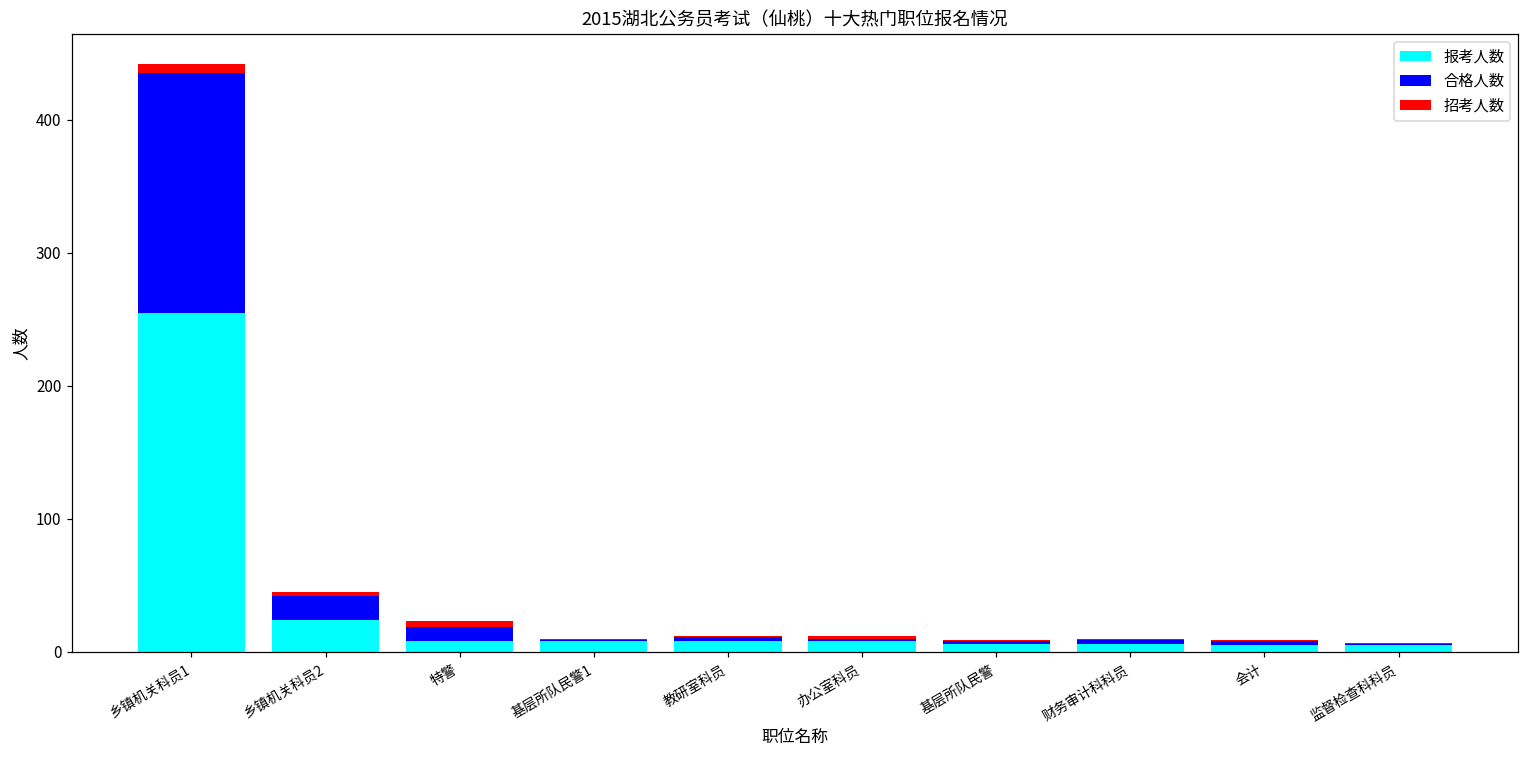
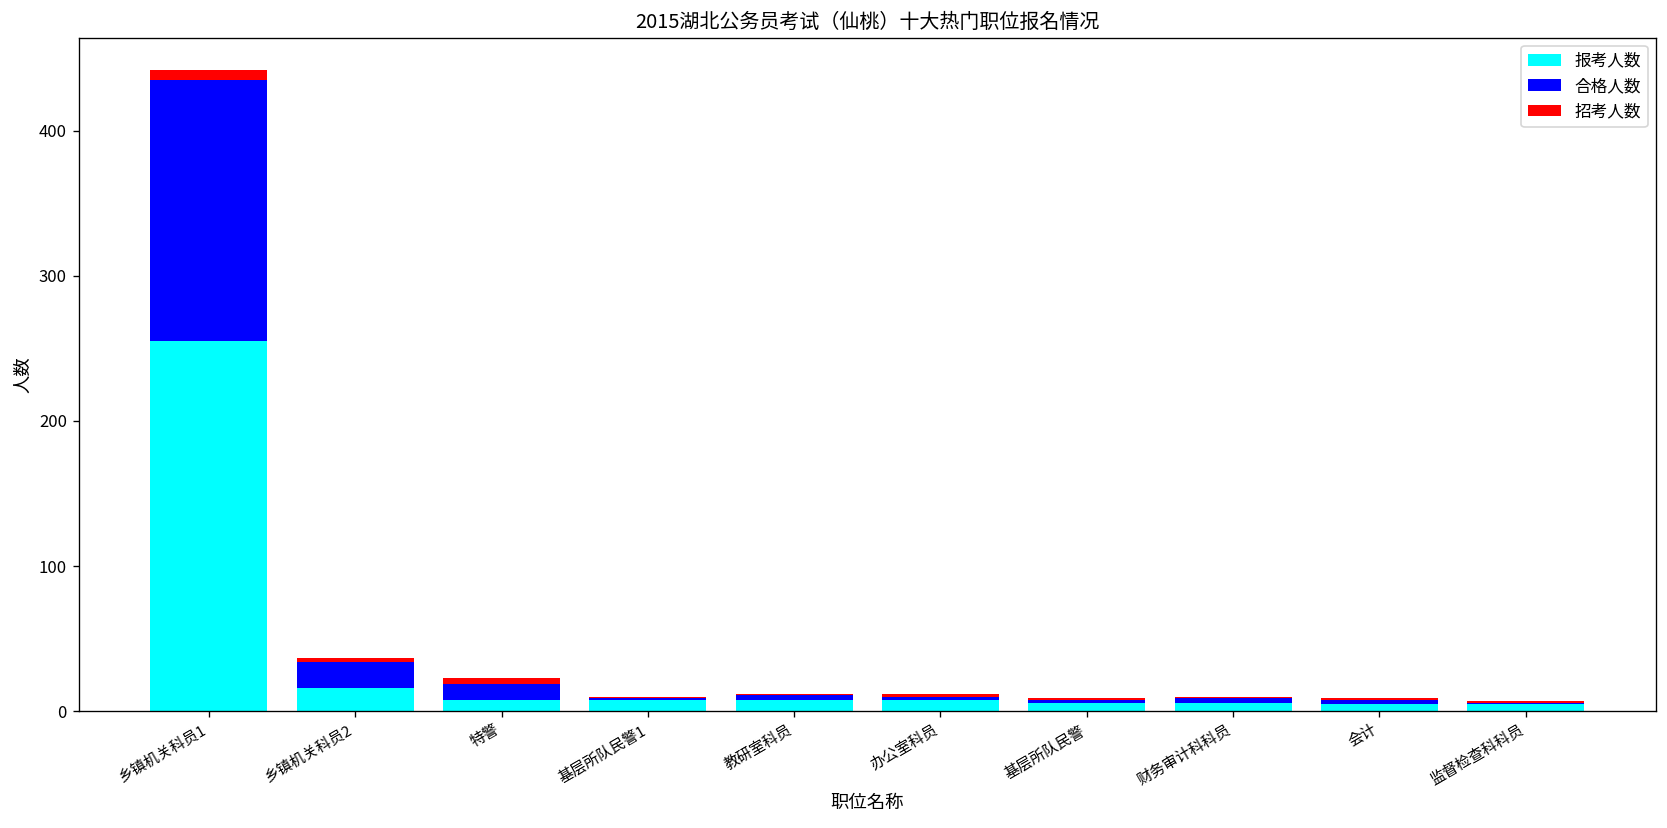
  {
    "报考人数": {
      "乡镇机关科员1": 255,
-     "乡镇机关科员2": 24,
+     "乡镇机关科员2": 16,
      "特警": 8,
      "基层所队民警1": 8,
      "教研室科员": 8,
      "办公室科员": 8,
      "基层所队民警": 6,
      "财务审计科科员": 6,
      "会计": 5,
      "监督检查科科员": 5
    },
    "合格人数": {
      "乡镇机关科员1": 180,
      "乡镇机关科员2": 18,
      "特警": 11,
      "教研室科员": 3,
      "财务审计科科员": 3,
      "会计": 3
    },
    "招考人数": {
      "乡镇机关科员1": 7,
      "乡镇机关科员2": 3,
      "特警": 4
    }
  }
